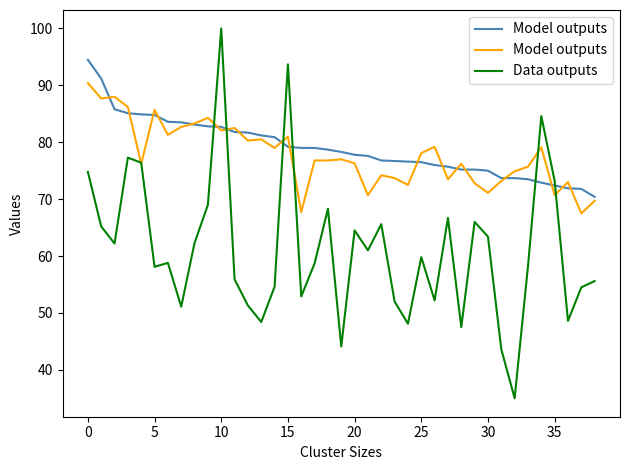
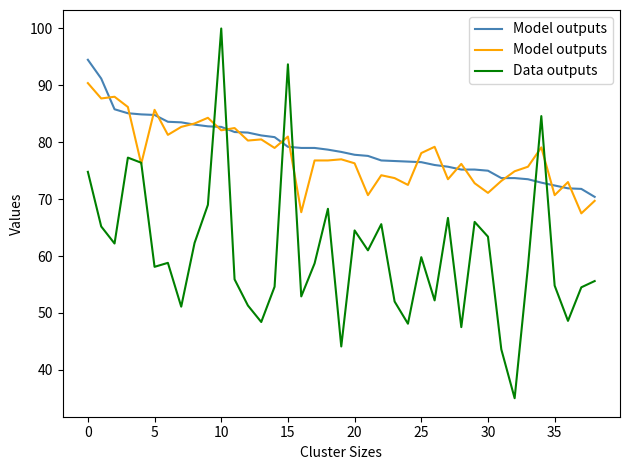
  {
    "Data outputs": {
      "0": 75,
      "5": 58,
      "10": 100,
      "15": 94,
      "20": 65,
      "25": 60,
      "30": 63,
-     "35": 73
+     "35": 55
    }
  }
